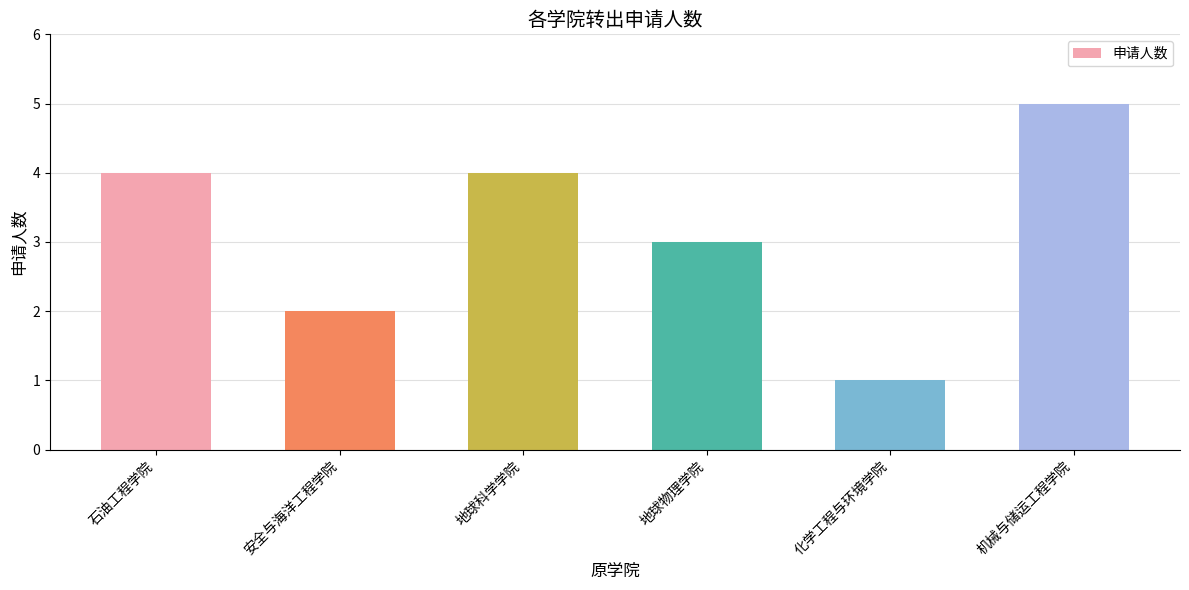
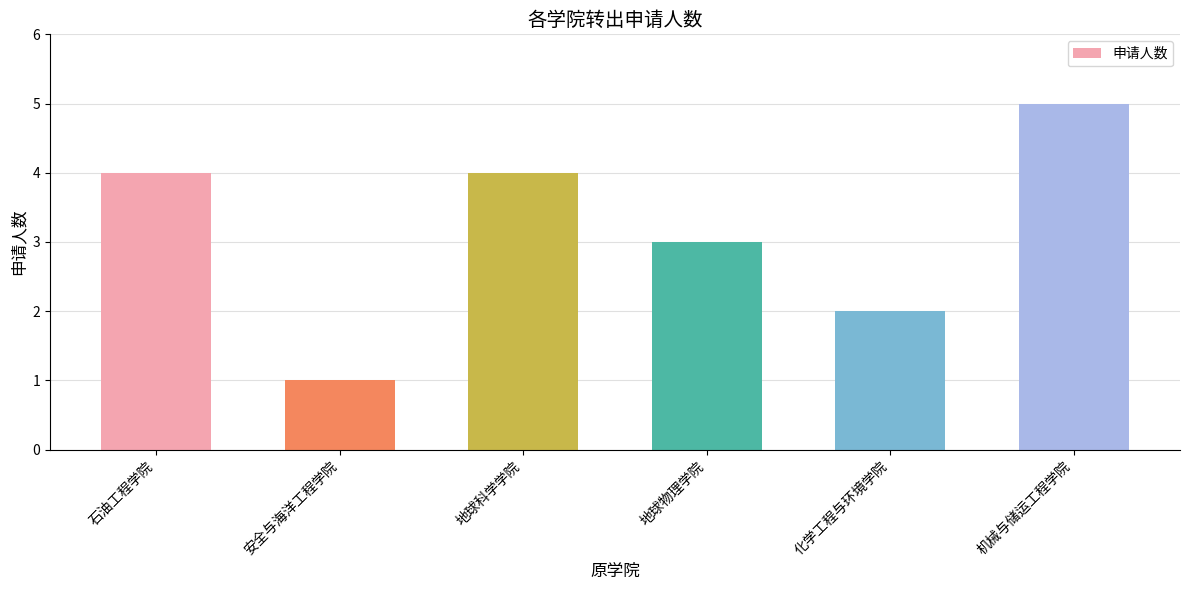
  {
    "石油工程学院": 4,
-   "安全与海洋工程学院": 2,
+   "安全与海洋工程学院": 1,
    "地球科学学院": 4,
    "地球物理学院": 3,
-   "化学工程与环境学院": 1,
+   "化学工程与环境学院": 2,
    "机械与储运工程学院": 5
  }
